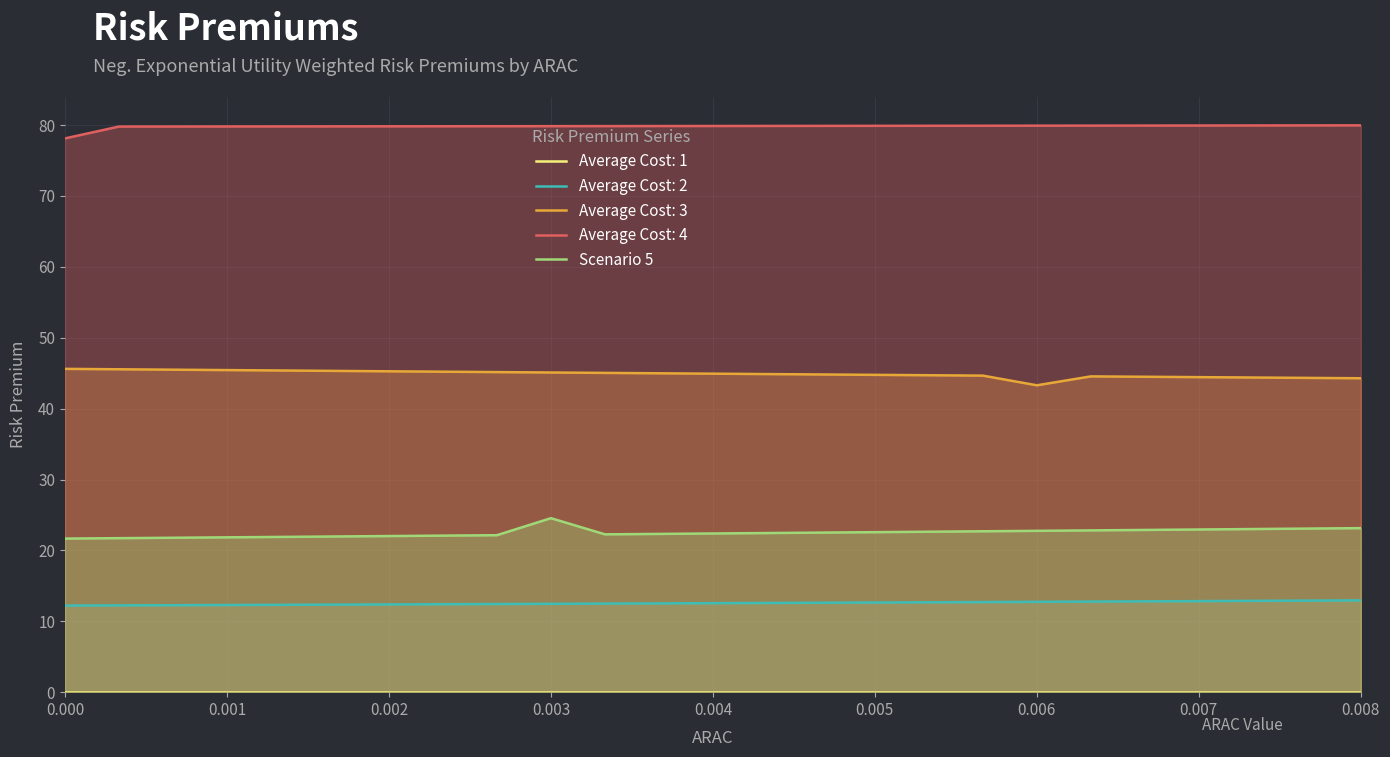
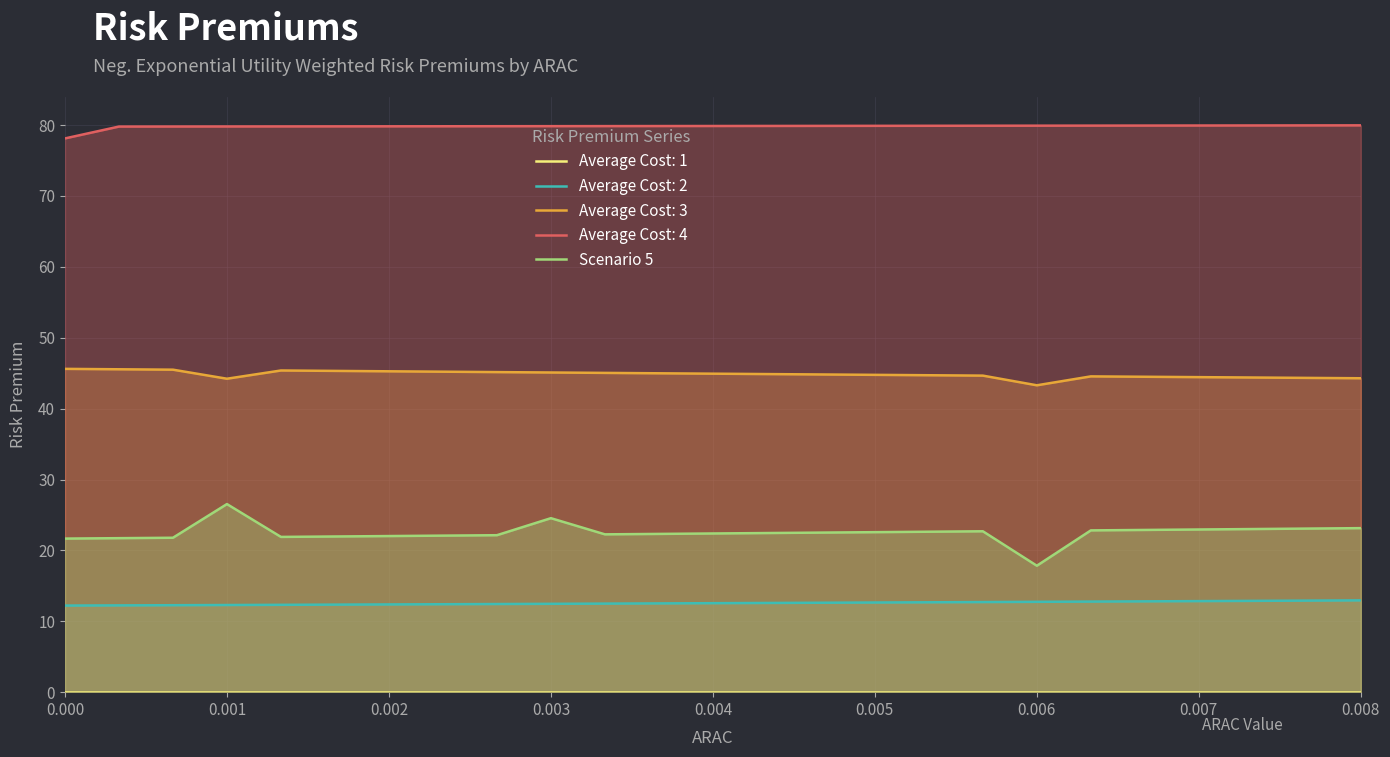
  {
    "Average Cost: 1": {
      "0.000": 0,
      "0.001": 0,
      "0.002": 0,
      "0.003": 0,
      "0.004": 0,
      "0.005": 0,
      "0.006": 0,
      "0.007": 0,
      "0.008": 0
    },
    "Average Cost: 2": {
      "0.000": 12,
      "0.001": 12,
      "0.002": 12,
      "0.003": 12,
      "0.004": 13,
      "0.005": 13,
      "0.006": 13,
      "0.007": 13,
      "0.008": 13
    },
    "Average Cost: 3": {
      "0.000": 46,
-     "0.001": 45,
+     "0.001": 44,
      "0.002": 45,
      "0.003": 45,
      "0.004": 45,
      "0.005": 45,
      "0.006": 43,
      "0.007": 44,
      "0.008": 44
    },
    "Average Cost: 4": {
      "0.000": 78,
      "0.001": 80,
      "0.002": 80,
      "0.003": 80,
      "0.004": 80,
      "0.005": 80,
      "0.006": 80,
      "0.007": 80,
      "0.008": 80
    },
    "Scenario 5": {
      "0.000": 22,
-     "0.001": 22,
+     "0.001": 27,
      "0.002": 22,
      "0.003": 25,
      "0.004": 22,
      "0.005": 23,
-     "0.006": 23,
+     "0.006": 18,
      "0.007": 23,
      "0.008": 23
    }
  }
